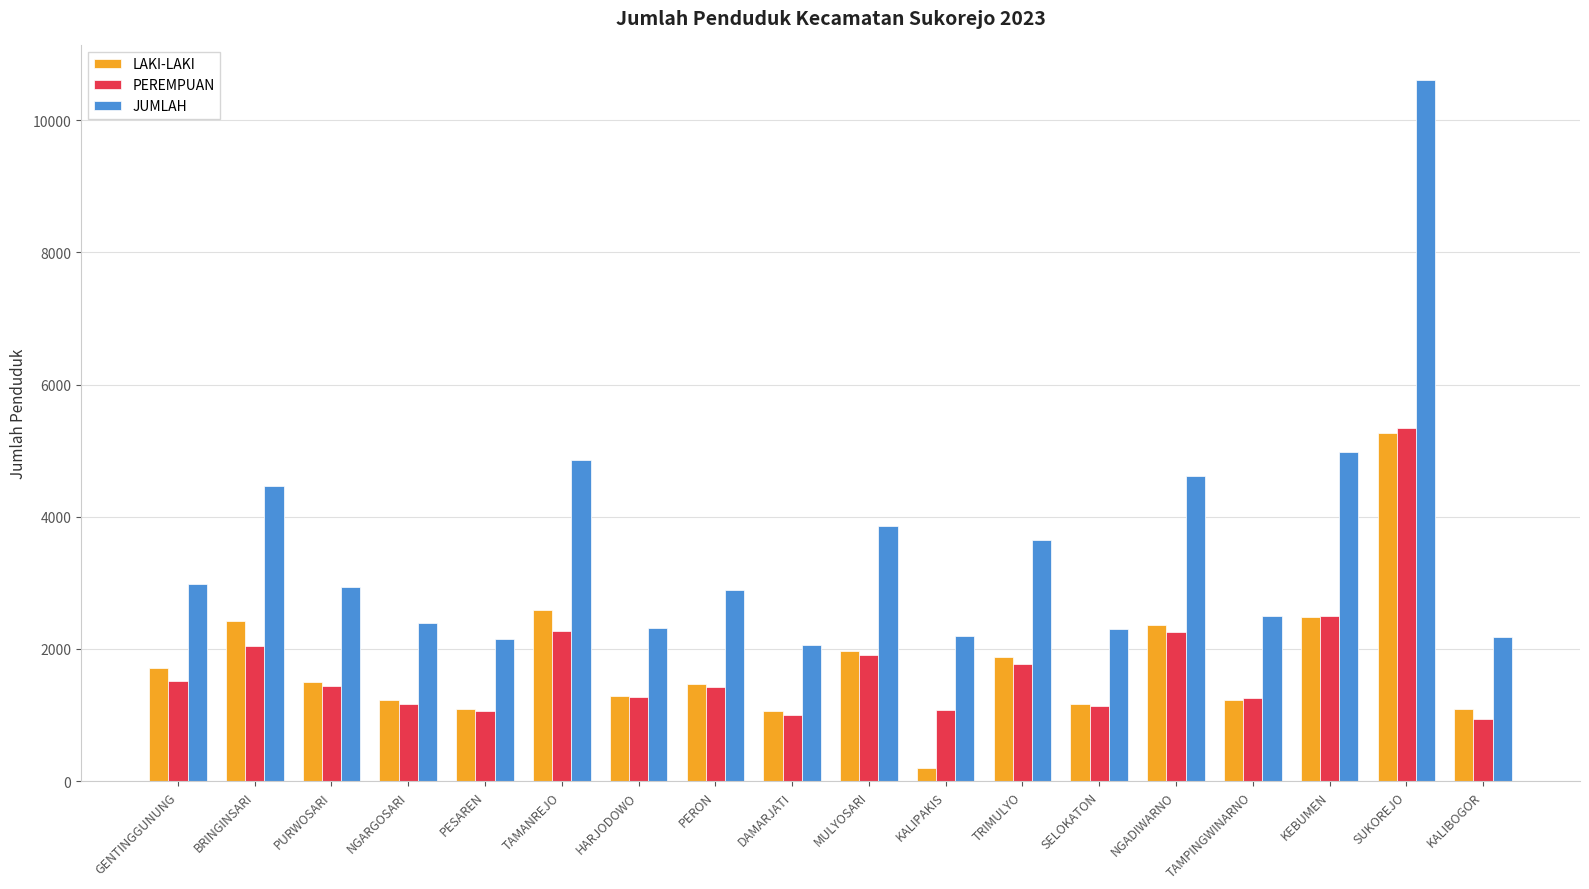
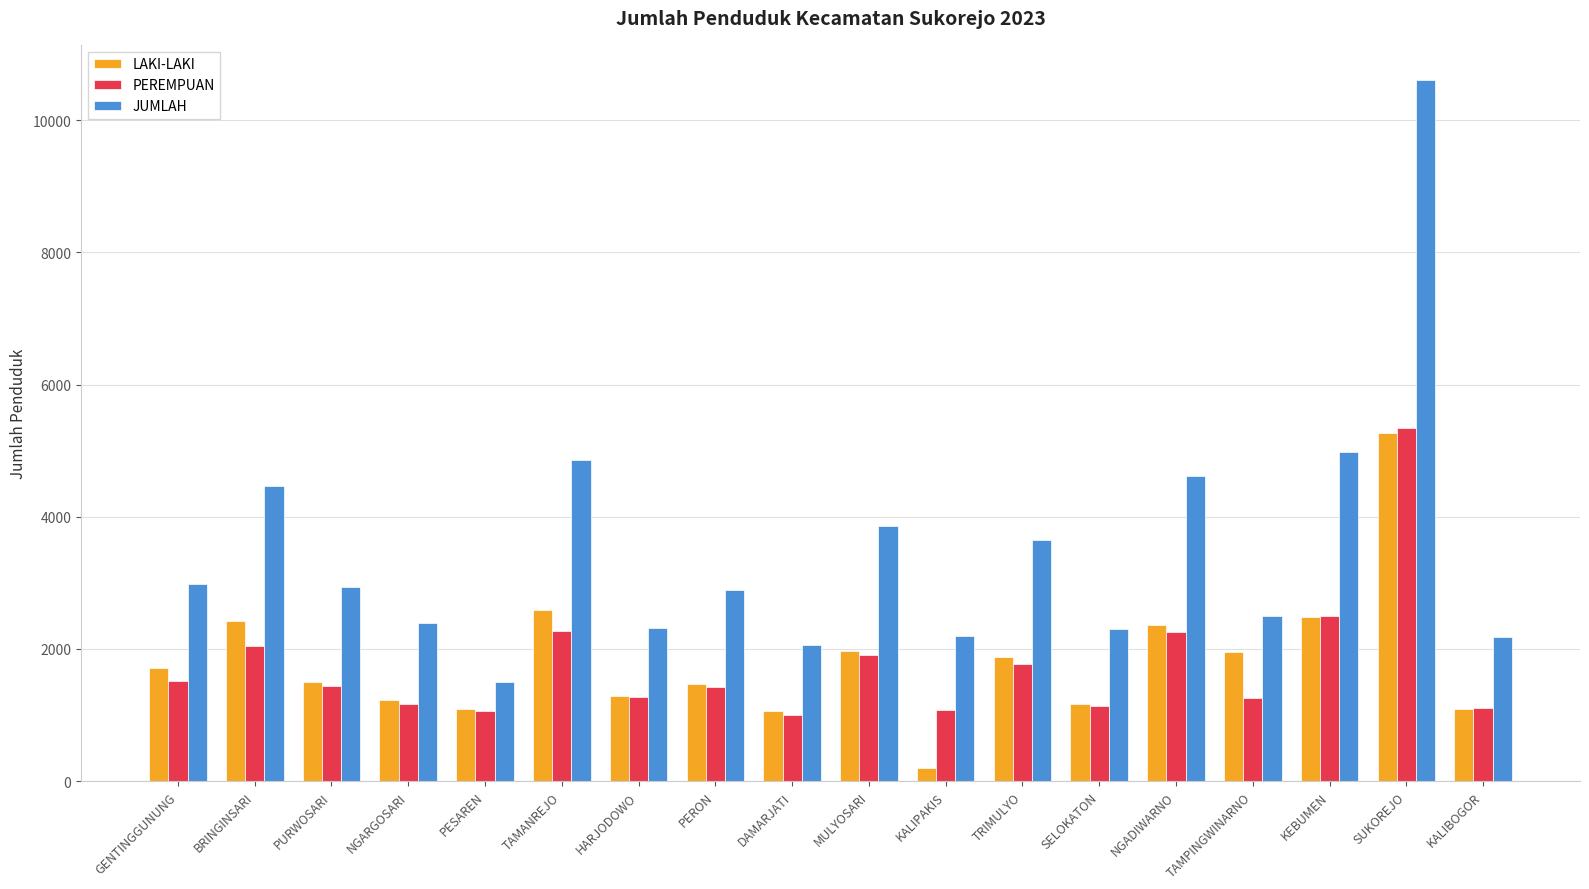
  {
    "LAKI-LAKI": {
      "GENTINGGUNUNG": 1700,
      "BRINGINSARI": 2400,
      "PURWOSARI": 1500,
      "NGARGOSARI": 1200,
      "PESAREN": 1100,
      "TAMANREJO": 2600,
      "HARJODOWO": 1300,
      "PERON": 1500,
      "DAMARJATI": 1100,
      "MULYOSARI": 2000,
      "KALIPAKIS": 200,
      "TRIMULYO": 1900,
      "SELOKATON": 1200,
      "NGADIWARNO": 2400,
-     "TAMPINGWINARNO": 1200,
+     "TAMPINGWINARNO": 2000,
      "KEBUMEN": 2500,
      "SUKOREJO": 5300,
      "KALIBOGOR": 1100
    },
    "PEREMPUAN": {
      "GENTINGGUNUNG": 1500,
      "BRINGINSARI": 2000,
      "PURWOSARI": 1400,
      "NGARGOSARI": 1200,
      "PESAREN": 1100,
      "TAMANREJO": 2300,
      "HARJODOWO": 1300,
      "PERON": 1400,
      "DAMARJATI": 1000,
      "MULYOSARI": 1900,
      "KALIPAKIS": 1100,
      "TRIMULYO": 1800,
      "SELOKATON": 1100,
      "NGADIWARNO": 2300,
      "TAMPINGWINARNO": 1300,
      "KEBUMEN": 2500,
      "SUKOREJO": 5300,
-     "KALIBOGOR": 900
+     "KALIBOGOR": 1100
    },
    "JUMLAH": {
      "GENTINGGUNUNG": 3000,
      "BRINGINSARI": 4500,
      "PURWOSARI": 2900,
      "NGARGOSARI": 2400,
-     "PESAREN": 2100,
+     "PESAREN": 1500,
      "TAMANREJO": 4900,
      "HARJODOWO": 2300,
      "PERON": 2900,
      "DAMARJATI": 2100,
      "MULYOSARI": 3900,
      "KALIPAKIS": 2200,
      "TRIMULYO": 3600,
      "SELOKATON": 2300,
      "NGADIWARNO": 4600,
      "TAMPINGWINARNO": 2500,
      "KEBUMEN": 5000,
      "SUKOREJO": 10600,
      "KALIBOGOR": 2200
    }
  }
